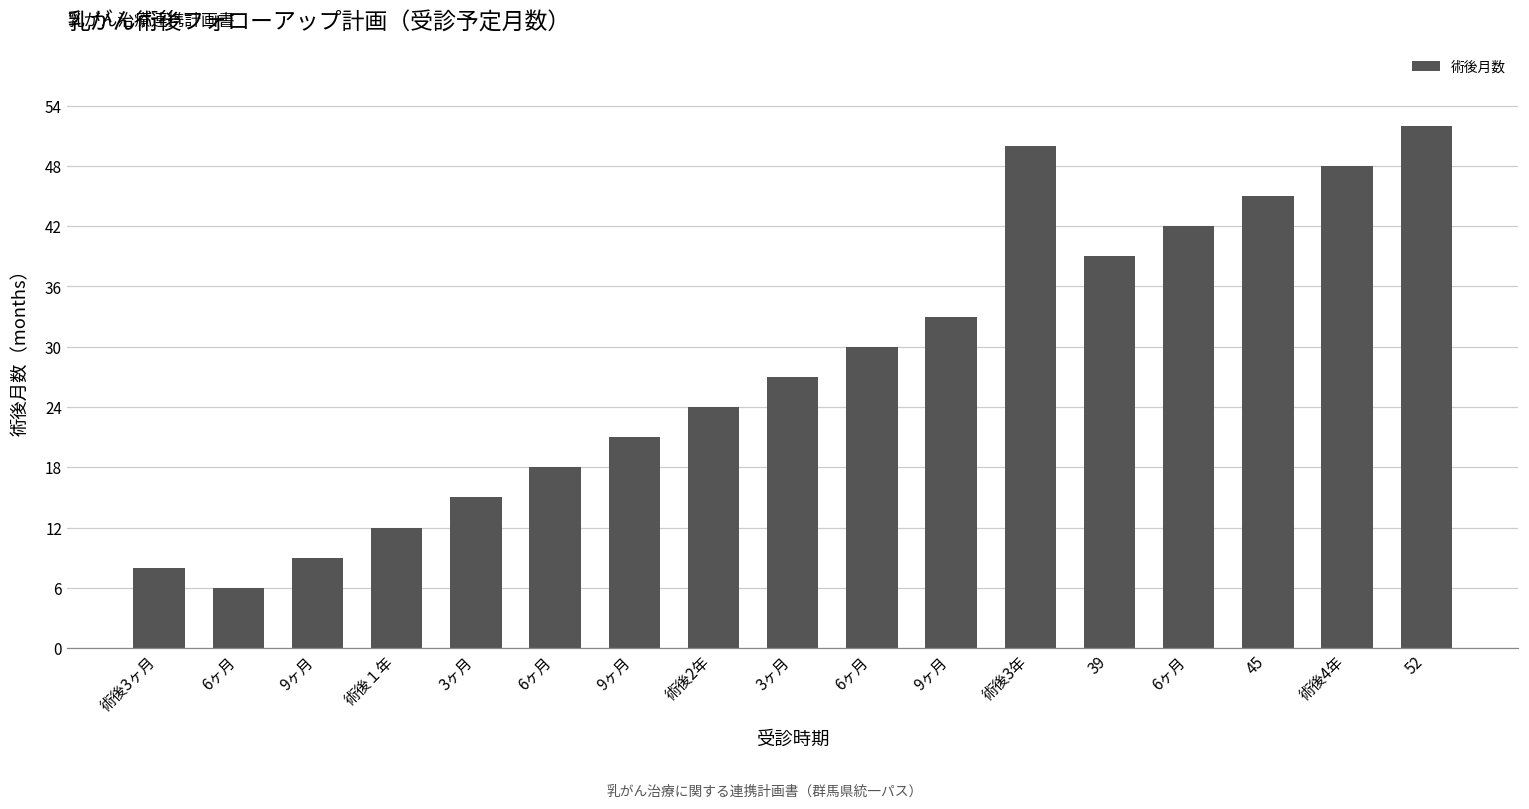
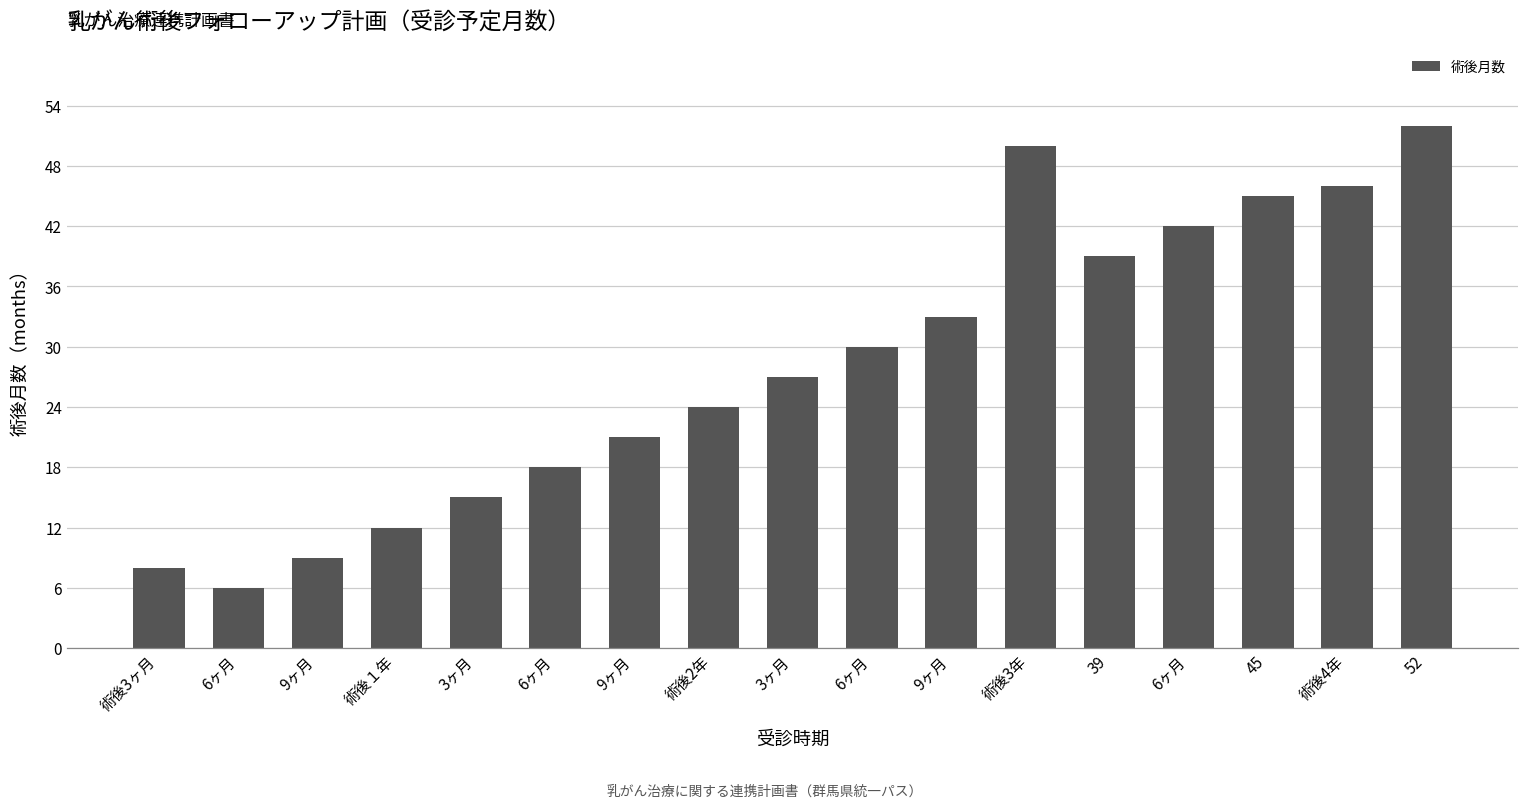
  {
    "術後3ヶ月": 8,
    "術後１年": 12,
    "術後2年": 24,
    "術後3年": 50,
    "39": 39,
    "45": 45,
-   "術後4年": 48,
+   "術後4年": 46,
    "52": 52
  }
